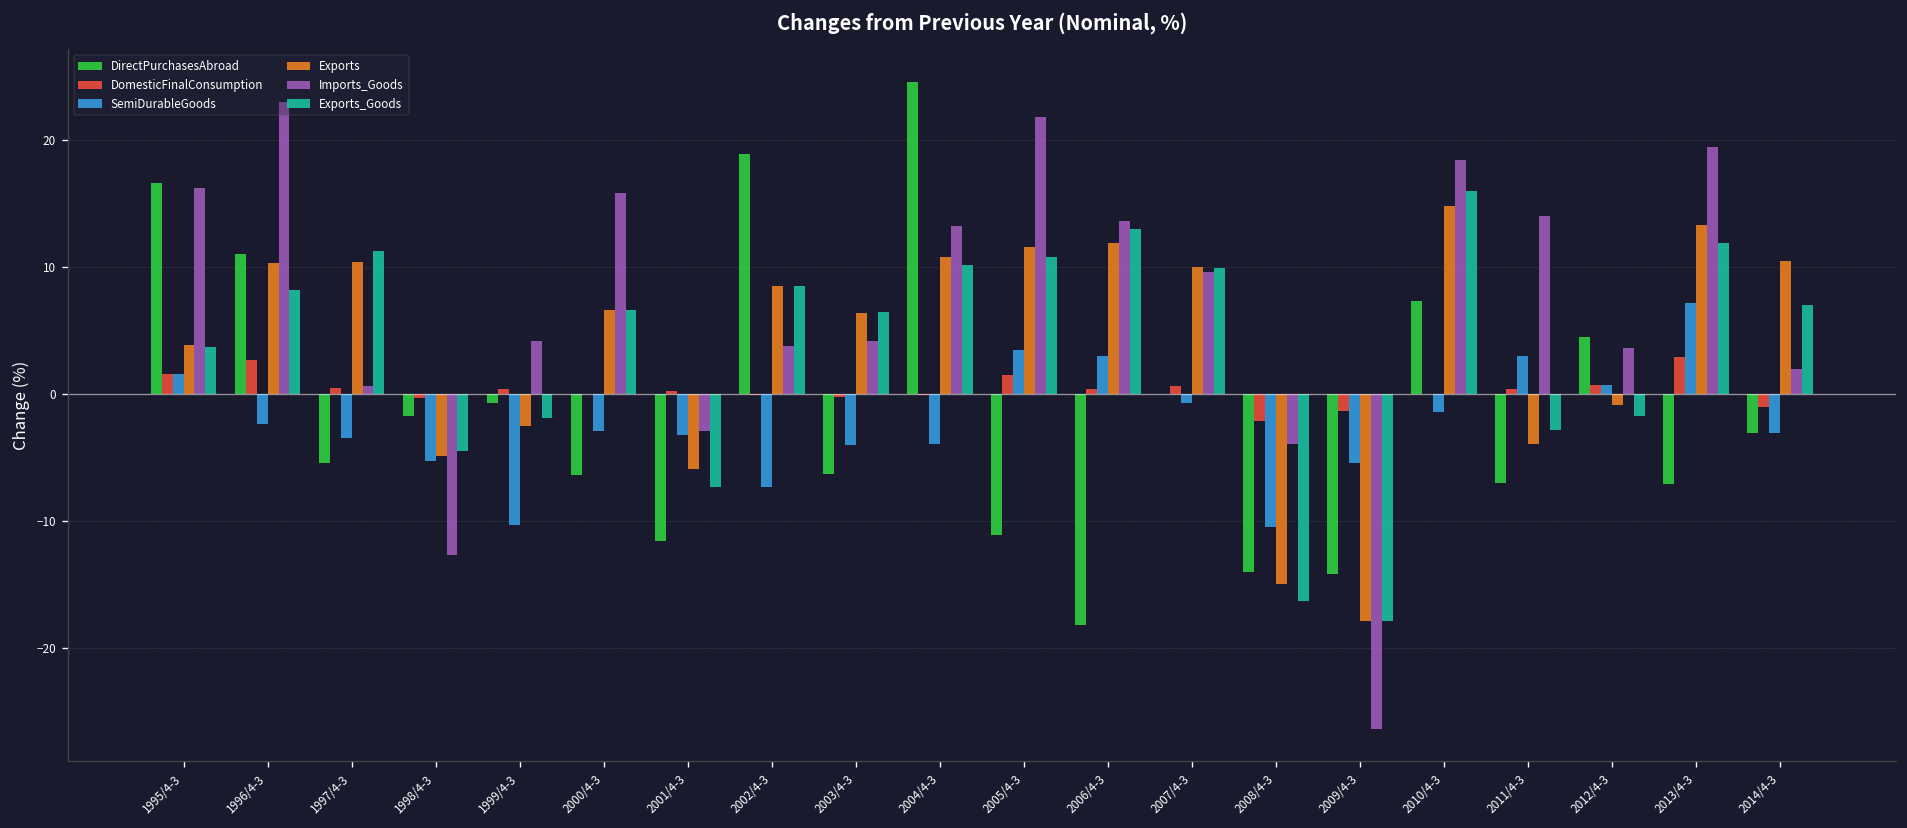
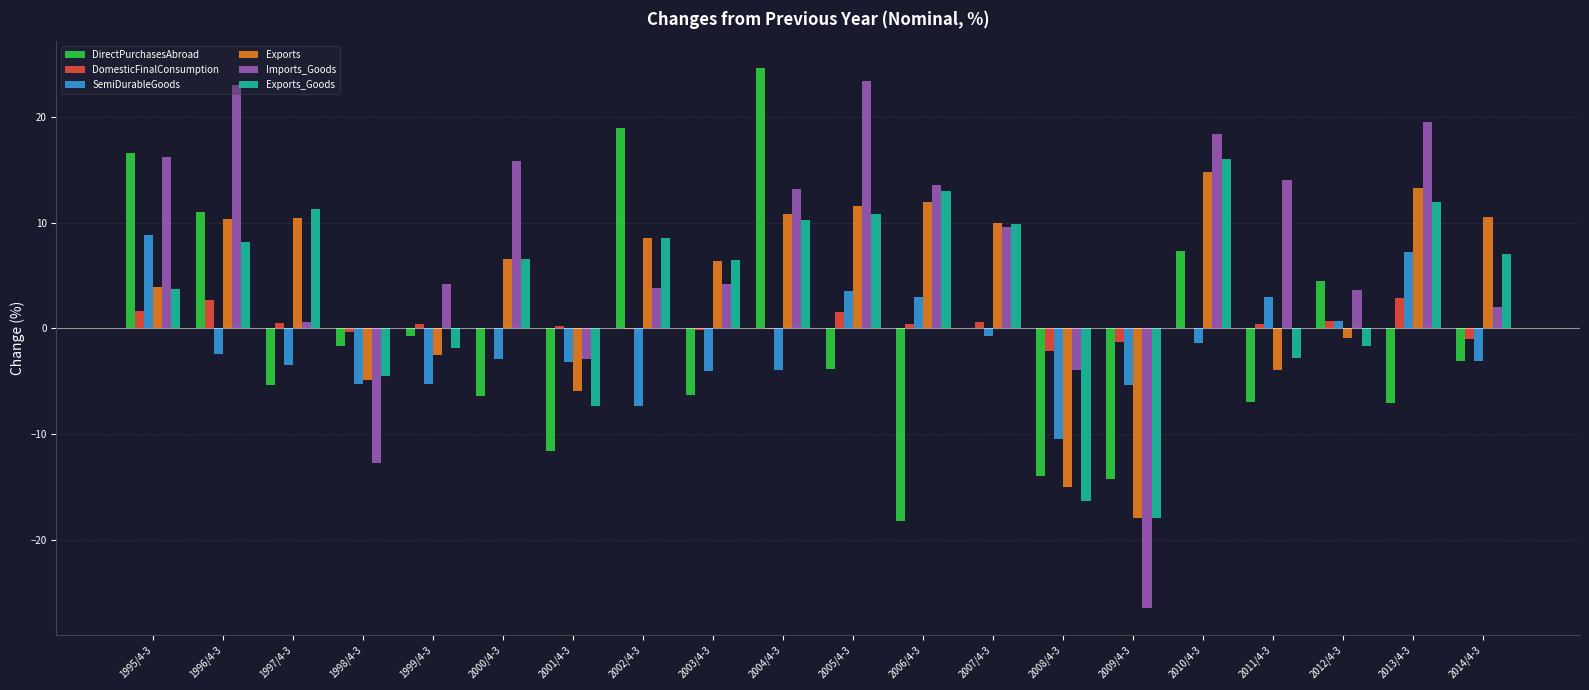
  {
    "DirectPurchasesAbroad": {
      "1995/4-3": 16.6,
      "1996/4-3": 11.0,
      "1997/4-3": -5.4,
      "1998/4-3": -1.7,
      "1999/4-3": -0.7,
      "2000/4-3": -6.4,
      "2001/4-3": -11.6,
      "2002/4-3": 18.9,
      "2003/4-3": -6.3,
      "2004/4-3": 24.6,
-     "2005/4-3": -11.1,
+     "2005/4-3": -3.8,
      "2006/4-3": -18.2,
      "2007/4-3": 0.0,
      "2008/4-3": -14.0,
      "2009/4-3": -14.2,
      "2010/4-3": 7.3,
      "2011/4-3": -7.0,
      "2012/4-3": 4.5,
      "2013/4-3": -7.1,
      "2014/4-3": -3.1
    },
    "SemiDurableGoods": {
-     "1995/4-3": 1.6,
+     "1995/4-3": 8.8,
      "1996/4-3": -2.4,
      "1997/4-3": -3.5,
      "1998/4-3": -5.3,
-     "1999/4-3": -10.3,
+     "1999/4-3": -5.3,
      "2000/4-3": -2.9,
      "2001/4-3": -3.2,
      "2002/4-3": -7.3,
      "2003/4-3": -4.0,
      "2004/4-3": -3.9,
      "2005/4-3": 3.5,
      "2006/4-3": 3.0,
      "2007/4-3": -0.7,
      "2008/4-3": -10.5,
      "2009/4-3": -5.4,
      "2010/4-3": -1.4,
      "2011/4-3": 3.0,
      "2012/4-3": 0.7,
      "2013/4-3": 7.2,
      "2014/4-3": -3.1
    },
    "Imports_Goods": {
      "1995/4-3": 16.2,
      "1997/4-3": 0.6,
      "1998/4-3": -12.7,
      "1999/4-3": 4.2,
      "2000/4-3": 15.8,
      "2001/4-3": -2.9,
      "2002/4-3": 3.8,
      "2003/4-3": 4.2,
      "2004/4-3": 13.2,
-     "2005/4-3": 21.8,
+     "2005/4-3": 23.4,
      "2006/4-3": 13.6,
      "2007/4-3": 9.6,
      "2008/4-3": -3.9,
      "2009/4-3": -26.4,
      "2010/4-3": 18.4,
      "2011/4-3": 14.0,
      "2012/4-3": 3.6,
      "2013/4-3": 19.5,
      "2014/4-3": 2.0
    },
    "Exports_Goods": {
      "1995/4-3": 3.7,
      "1996/4-3": 8.2,
      "1997/4-3": 11.3,
      "1998/4-3": -4.5,
      "1999/4-3": -1.9,
      "2000/4-3": 6.6,
      "2001/4-3": -7.3,
      "2002/4-3": 8.5,
      "2003/4-3": 6.5,
      "2004/4-3": 10.2,
      "2005/4-3": 10.8,
      "2006/4-3": 13.0,
      "2007/4-3": 9.9,
      "2008/4-3": -16.3,
      "2009/4-3": -17.9,
      "2010/4-3": 16.0,
      "2011/4-3": -2.8,
      "2012/4-3": -1.7,
      "2013/4-3": 11.9,
      "2014/4-3": 7.0
    }
  }
